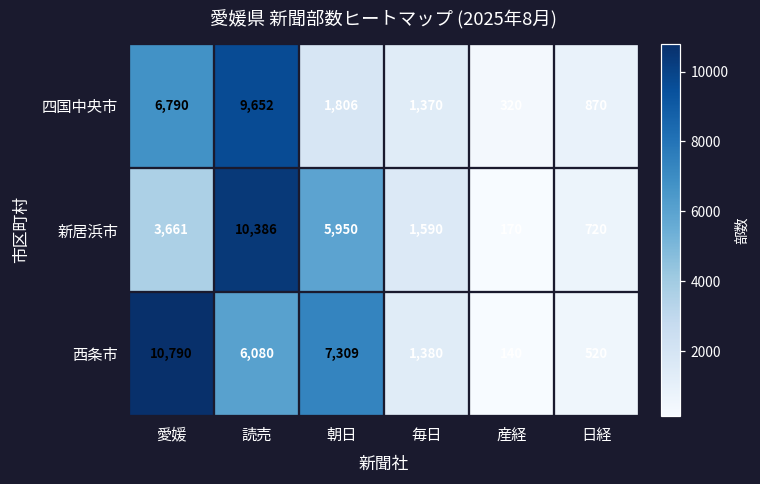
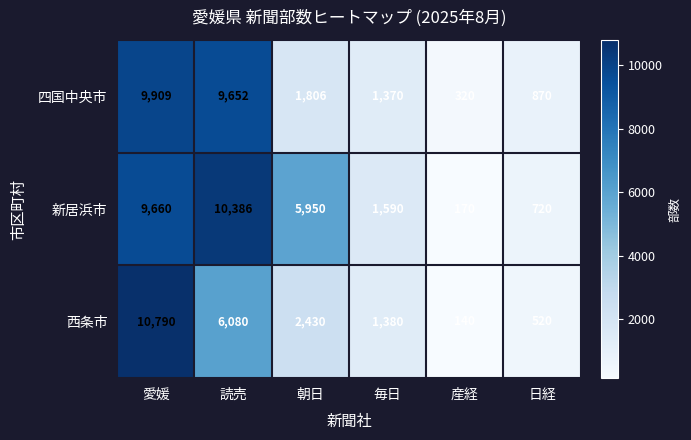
  {
    "四国中央市": {
-     "愛媛": "6,790",
+     "愛媛": "9,909",
      "読売": "9,652"
    },
    "新居浜市": {
-     "愛媛": "3,661",
+     "愛媛": "9,660",
      "読売": "10,386",
      "朝日": "5,950"
    },
    "西条市": {
      "愛媛": "10,790",
      "読売": "6,080",
-     "朝日": "7,309"
+     "朝日": "2,430"
    }
  }
